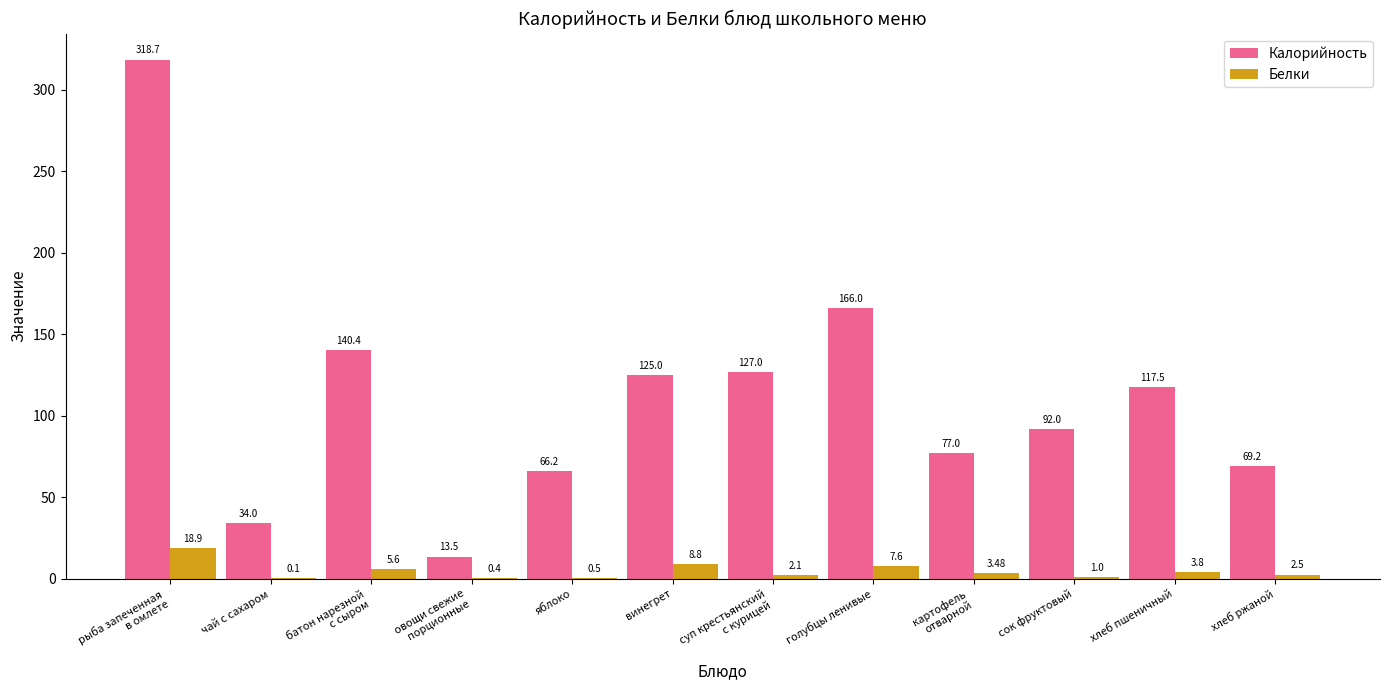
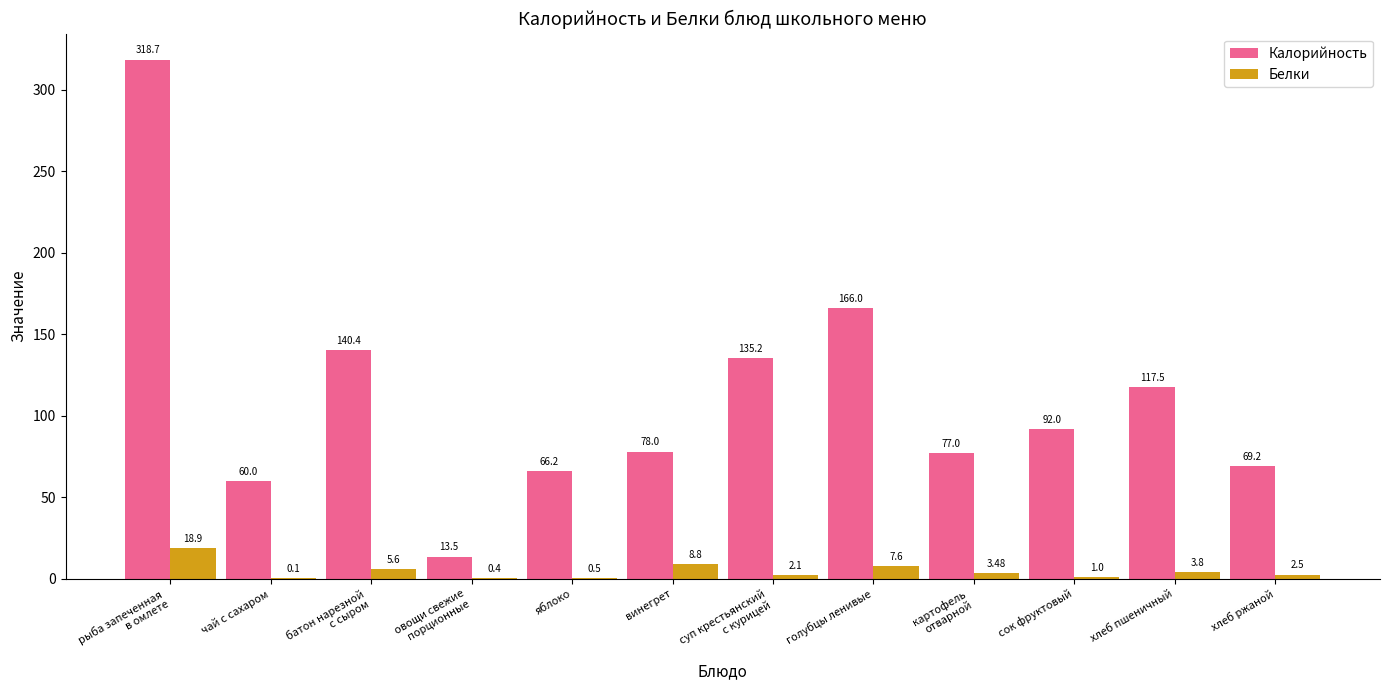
  {
    "Калорийность": {
      "рыба запеченная в омлете": 318.7,
-     "чай с сахаром": 34.0,
+     "чай с сахаром": 60.0,
      "батон нарезной с сыром": 140.4,
      "овощи свежие порционные": 13.5,
      "яблоко": 66.2,
-     "винегрет": 125.0,
-     "суп крестьянский с курицей": 127.0,
+     "винегрет": 78.0,
+     "суп крестьянский с курицей": 135.2,
      "голубцы ленивые": 166.0,
      "картофель отварной": 77.0,
      "сок фруктовый": 92.0,
      "хлеб пшеничный": 117.5,
      "хлеб ржаной": 69.2
    },
    "Белки": {
      "рыба запеченная в омлете": 18.9,
      "чай с сахаром": 0.1,
      "батон нарезной с сыром": 5.6,
      "овощи свежие порционные": 0.4,
      "яблоко": 0.5,
      "винегрет": 8.8,
      "суп крестьянский с курицей": 2.1,
      "голубцы ленивые": 7.6,
      "картофель отварной": 3.48,
      "сок фруктовый": 1.0,
      "хлеб пшеничный": 3.8,
      "хлеб ржаной": 2.5
    }
  }
